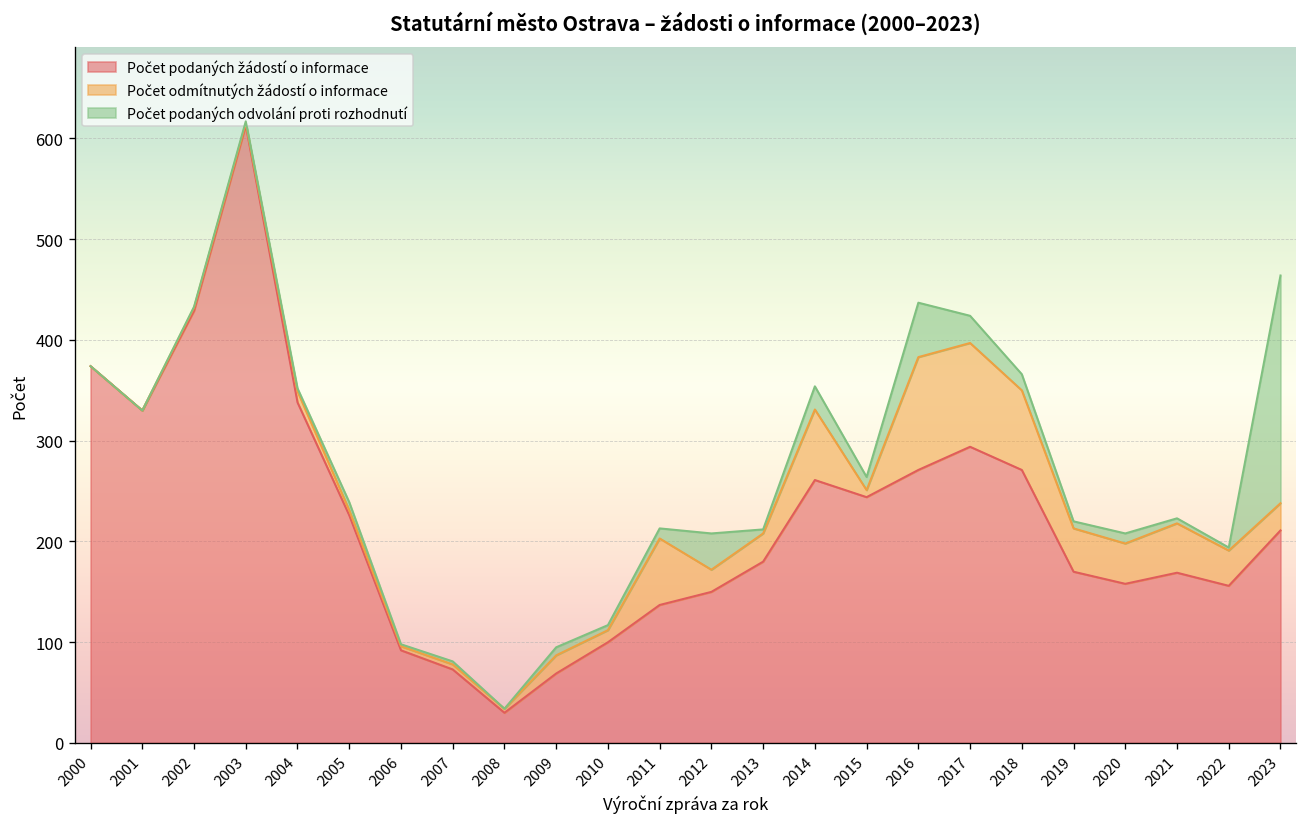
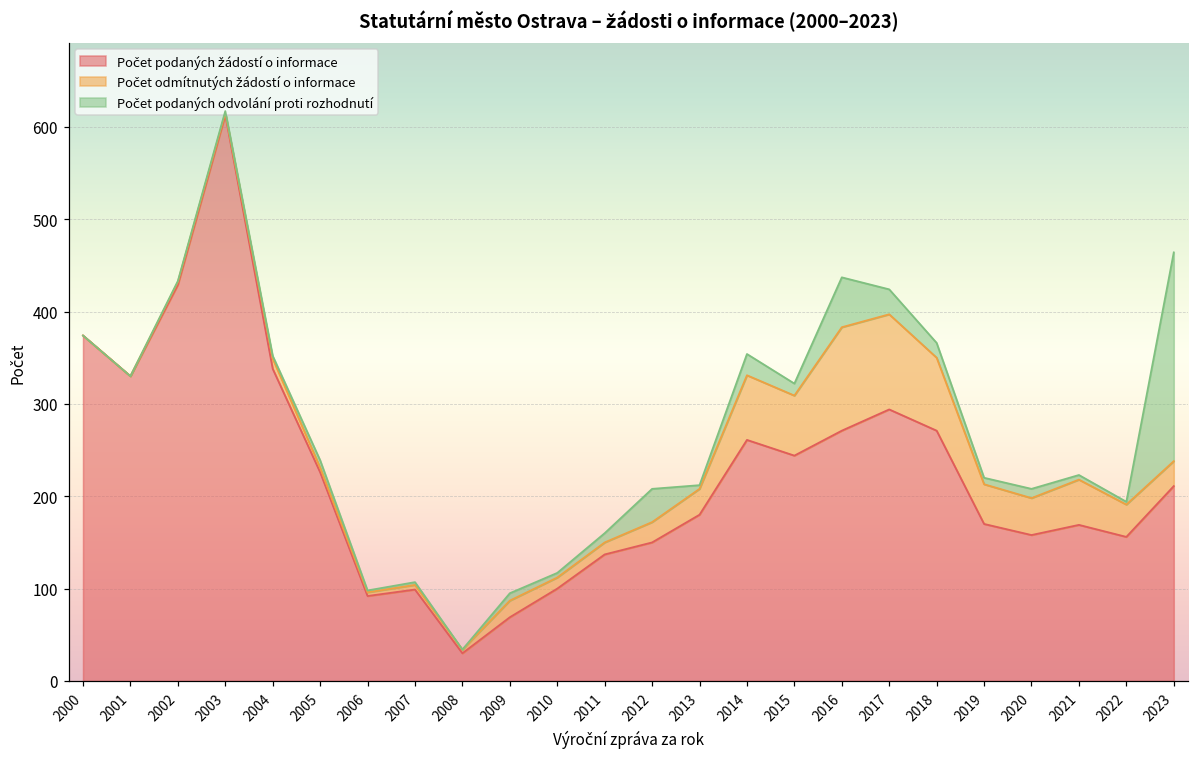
  {
    "Počet podaných žádostí o informace": {
      "2004": 340,
      "2005": 230,
      "2006": 90,
-     "2007": 70,
+     "2007": 100,
      "2008": 30,
      "2009": 70,
      "2010": 100,
      "2011": 140,
      "2012": 150,
      "2013": 180,
      "2014": 260,
      "2015": 240,
      "2016": 270,
      "2017": 290,
      "2018": 270,
      "2019": 170,
      "2020": 160,
      "2021": 170,
      "2022": 160,
      "2023": 210
    },
    "Počet odmítnutých žádostí o informace": {
      "2004": 10,
      "2005": 10,
      "2009": 20,
      "2010": 10,
-     "2011": 70,
+     "2011": 10,
      "2012": 20,
      "2013": 30,
      "2014": 70,
-     "2015": 10,
+     "2015": 70,
      "2016": 110,
      "2017": 100,
      "2018": 80,
      "2019": 40,
      "2020": 40,
      "2021": 50,
      "2023": 30
    },
    "Počet podaných odvolání proti rozhodnutí": {
      "2004": 0,
      "2005": 10,
      "2009": 10,
      "2010": 10,
      "2011": 10,
      "2012": 40,
      "2013": 0,
      "2014": 20,
      "2015": 10,
      "2016": 50,
      "2017": 30,
      "2018": 20,
      "2019": 10,
      "2020": 10,
      "2021": 10,
      "2023": 230
    }
  }
